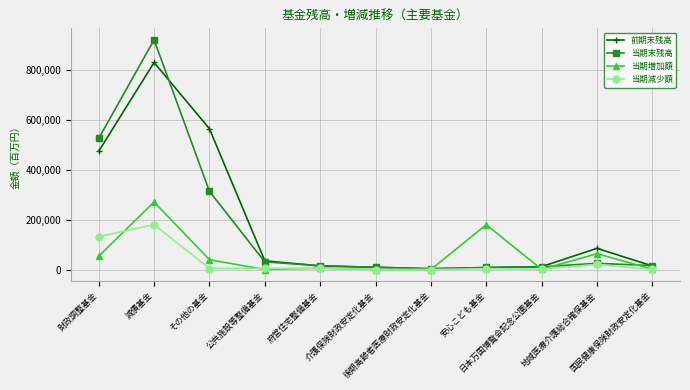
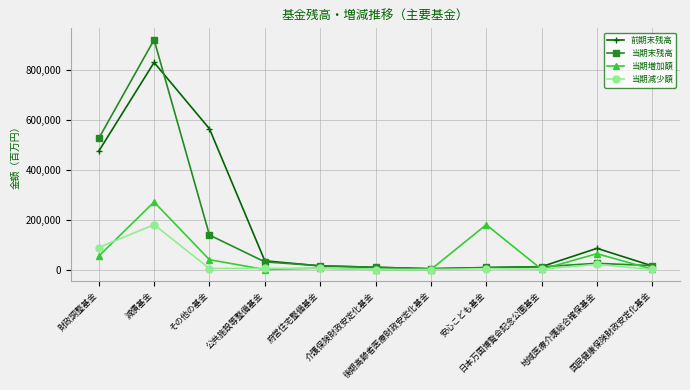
  {
    "前期末残高": {
      "財政調整基金": "470,000",
      "減債基金": "830,000",
      "その他の基金": "560,000",
      "地域医療介護総合確保基金": "80,000"
    },
    "当期末残高": {
      "財政調整基金": "520,000",
      "減債基金": "920,000",
-     "その他の基金": "310,000"
+     "その他の基金": "140,000"
    },
    "当期増加額": {
      "財政調整基金": "50,000",
      "減債基金": "270,000",
      "その他の基金": "40,000",
      "安心こども基金": "180,000",
      "地域医療介護総合確保基金": "60,000"
    },
    "当期減少額": {
-     "財政調整基金": "130,000",
+     "財政調整基金": "90,000",
      "減債基金": "180,000",
      "その他の基金": "0"
    }
  }
